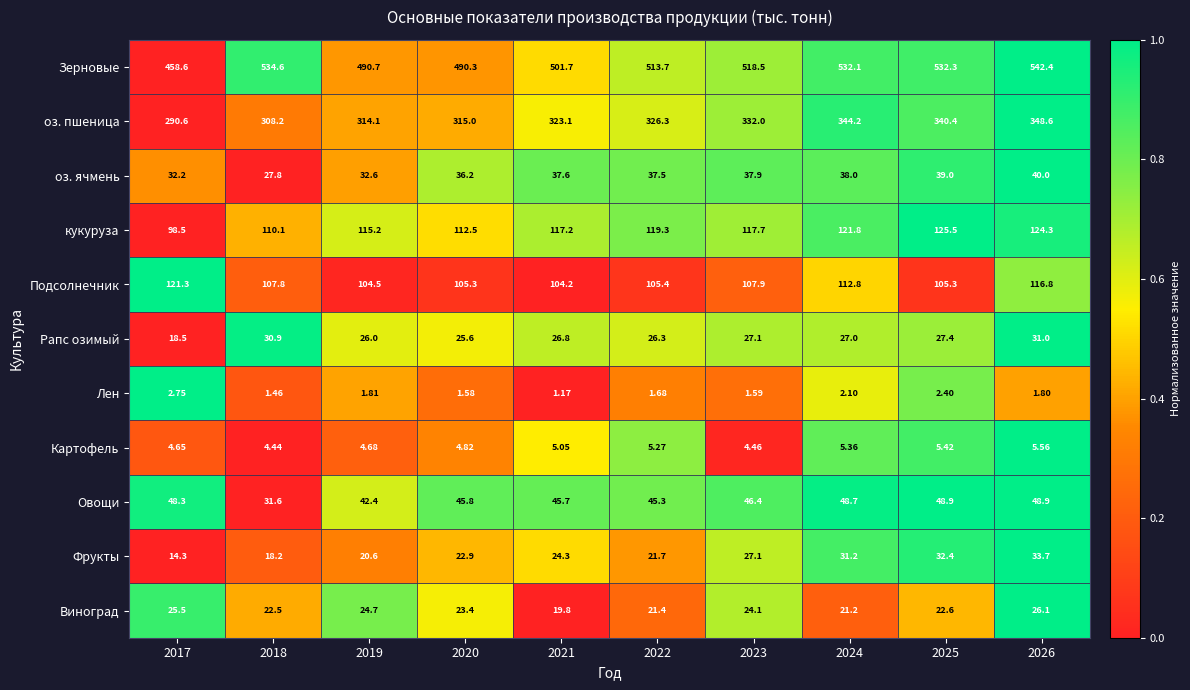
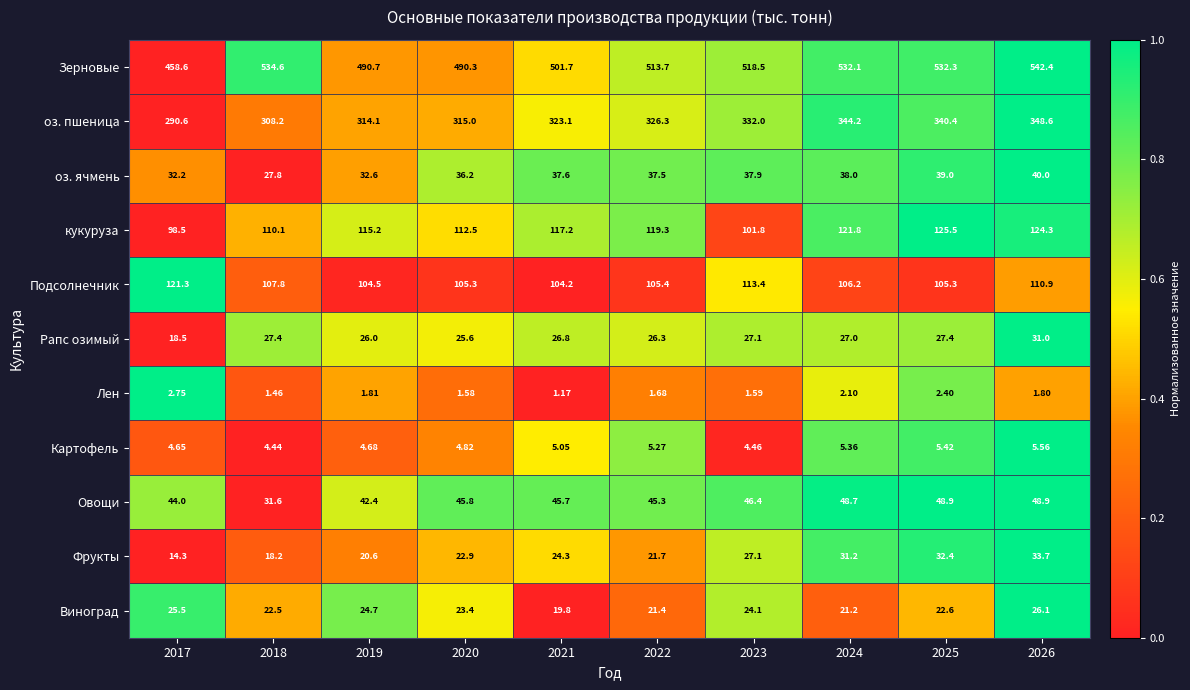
  {
    "Зерновые": {
      "2017": 458.6,
      "2018": 534.6,
      "2019": 490.7,
      "2020": 490.3,
      "2021": 501.7,
      "2022": 513.7,
      "2023": 518.5,
      "2024": 532.1,
      "2025": 532.3,
      "2026": 542.4
    },
    "оз. пшеница": {
      "2017": 290.6,
      "2018": 308.2,
      "2019": 314.1,
      "2020": 315.0,
      "2021": 323.1,
      "2022": 326.3,
      "2023": 332.0,
      "2024": 344.2,
      "2025": 340.4,
      "2026": 348.6
    },
    "оз. ячмень": {
      "2017": 32.2,
      "2018": 27.8,
      "2019": 32.6,
      "2020": 36.2,
      "2021": 37.6,
      "2022": 37.5,
      "2023": 37.9,
      "2024": 38.0,
      "2025": 39.0,
      "2026": 40.0
    },
    "кукуруза": {
      "2017": 98.5,
      "2018": 110.1,
      "2019": 115.2,
      "2020": 112.5,
      "2021": 117.2,
      "2022": 119.3,
-     "2023": 117.7,
+     "2023": 101.8,
      "2024": 121.8,
      "2025": 125.5,
      "2026": 124.3
    },
    "Подсолнечник": {
      "2017": 121.3,
      "2018": 107.8,
      "2019": 104.5,
      "2020": 105.3,
      "2021": 104.2,
      "2022": 105.4,
-     "2023": 107.9,
-     "2024": 112.8,
+     "2023": 113.4,
+     "2024": 106.2,
      "2025": 105.3,
-     "2026": 116.8
+     "2026": 110.9
    },
    "Рапс озимый": {
      "2017": 18.5,
-     "2018": 30.9,
+     "2018": 27.4,
      "2019": 26.0,
      "2020": 25.6,
      "2021": 26.8,
      "2022": 26.3,
      "2023": 27.1,
      "2024": 27.0,
      "2025": 27.4,
      "2026": 31.0
    },
    "Лен": {
      "2017": 2.75,
      "2018": 1.46,
      "2019": 1.81,
      "2020": 1.58,
      "2021": 1.17,
      "2022": 1.68,
      "2023": 1.59,
      "2024": 2.10,
      "2025": 2.40,
      "2026": 1.80
    },
    "Картофель": {
      "2017": 4.65,
      "2018": 4.44,
      "2019": 4.68,
      "2020": 4.82,
      "2021": 5.05,
      "2022": 5.27,
      "2023": 4.46,
      "2024": 5.36,
      "2025": 5.42,
      "2026": 5.56
    },
    "Овощи": {
-     "2017": 48.3,
+     "2017": 44.0,
      "2018": 31.6,
      "2019": 42.4,
      "2020": 45.8,
      "2021": 45.7,
      "2022": 45.3,
      "2023": 46.4,
      "2024": 48.7,
      "2025": 48.9,
      "2026": 48.9
    },
    "Фрукты": {
      "2017": 14.3,
      "2018": 18.2,
      "2019": 20.6,
      "2020": 22.9,
      "2021": 24.3,
      "2022": 21.7,
      "2023": 27.1,
      "2024": 31.2,
      "2025": 32.4,
      "2026": 33.7
    },
    "Виноград": {
      "2017": 25.5,
      "2018": 22.5,
      "2019": 24.7,
      "2020": 23.4,
      "2021": 19.8,
      "2022": 21.4,
      "2023": 24.1,
      "2024": 21.2,
      "2025": 22.6,
      "2026": 26.1
    }
  }
